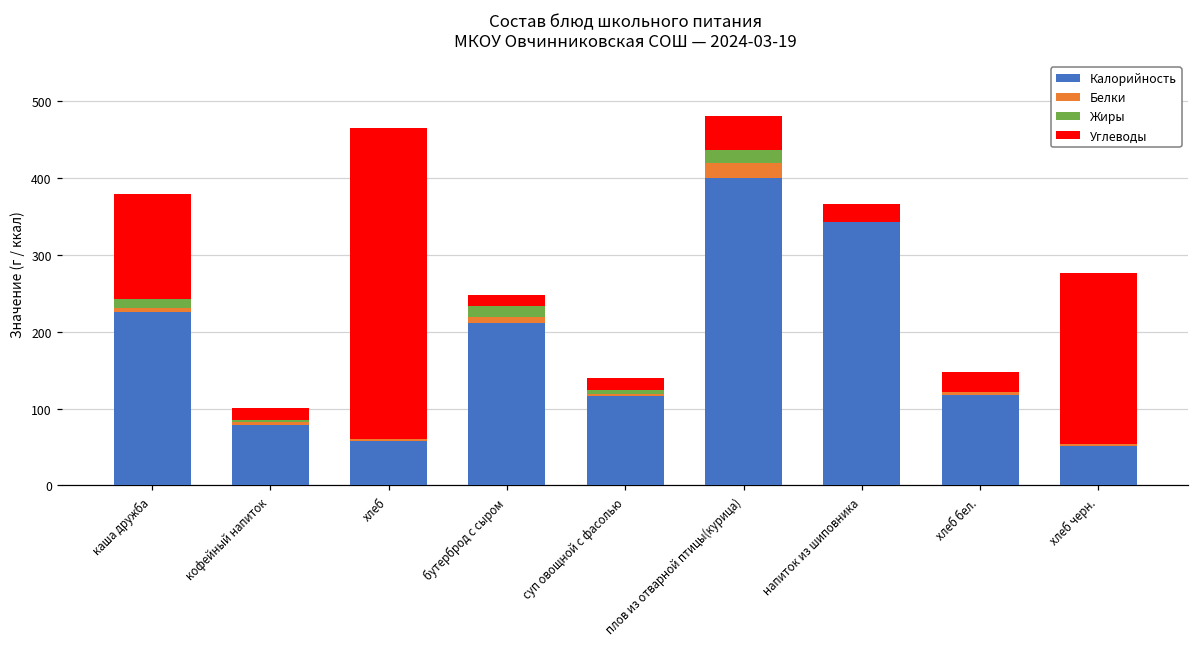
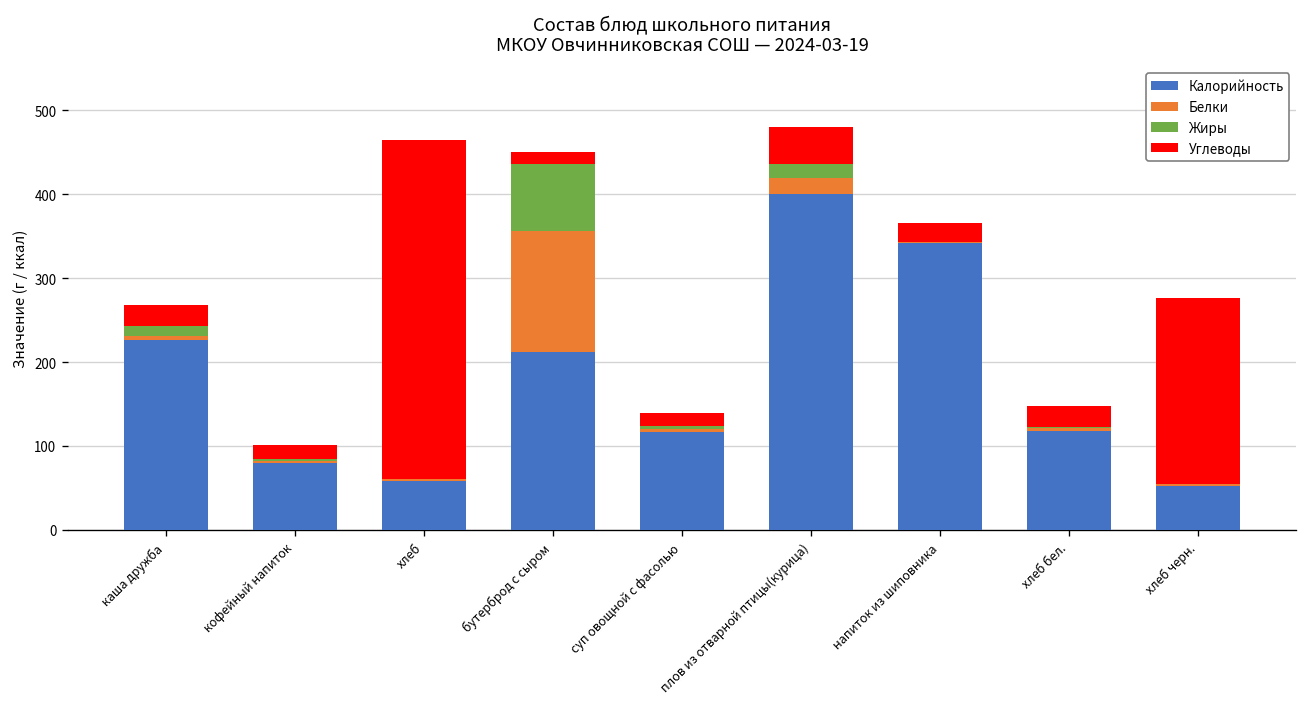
  {
    "Калорийность": {
      "каша дружба": 230,
      "кофейный напиток": 80,
      "хлеб": 60,
      "бутерброд с сыром": 210,
      "суп овощной с фасолью": 120,
      "плов из отварной птицы(курица)": 400,
      "напиток из шиповника": 340,
      "хлеб бел.": 120,
      "хлеб черн.": 50
    },
    "Белки": {
      "каша дружба": 10,
-     "бутерброд с сыром": 10,
+     "бутерброд с сыром": 140,
      "суп овощной с фасолью": 0,
      "плов из отварной птицы(курица)": 20,
      "хлеб бел.": 0
    },
    "Жиры": {
      "каша дружба": 10,
-     "бутерброд с сыром": 10,
+     "бутерброд с сыром": 80,
      "суп овощной с фасолью": 0,
      "плов из отварной птицы(курица)": 20,
      "хлеб черн.": 0
    },
    "Углеводы": {
-     "каша дружба": 140,
+     "каша дружба": 30,
      "кофейный напиток": 20,
      "хлеб": 400,
      "бутерброд с сыром": 10,
      "суп овощной с фасолью": 20,
      "плов из отварной птицы(курица)": 40,
      "напиток из шиповника": 20,
      "хлеб бел.": 20,
      "хлеб черн.": 220
    }
  }
